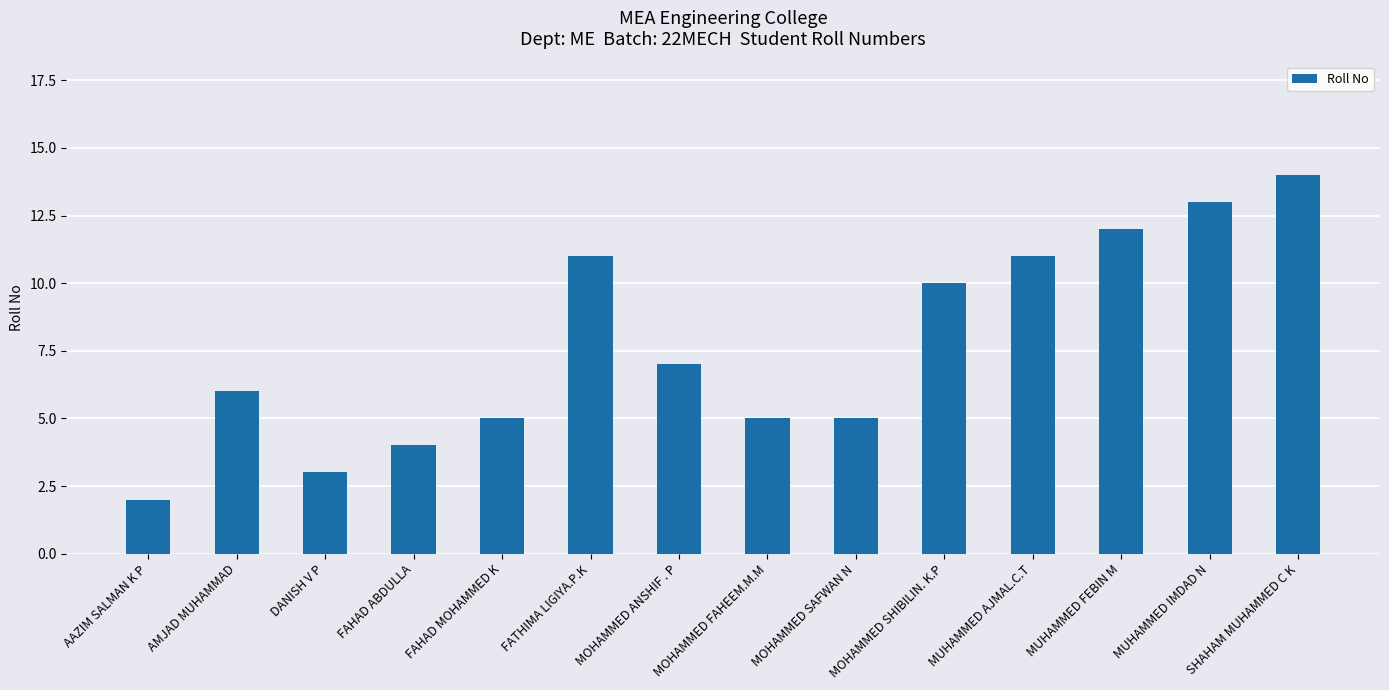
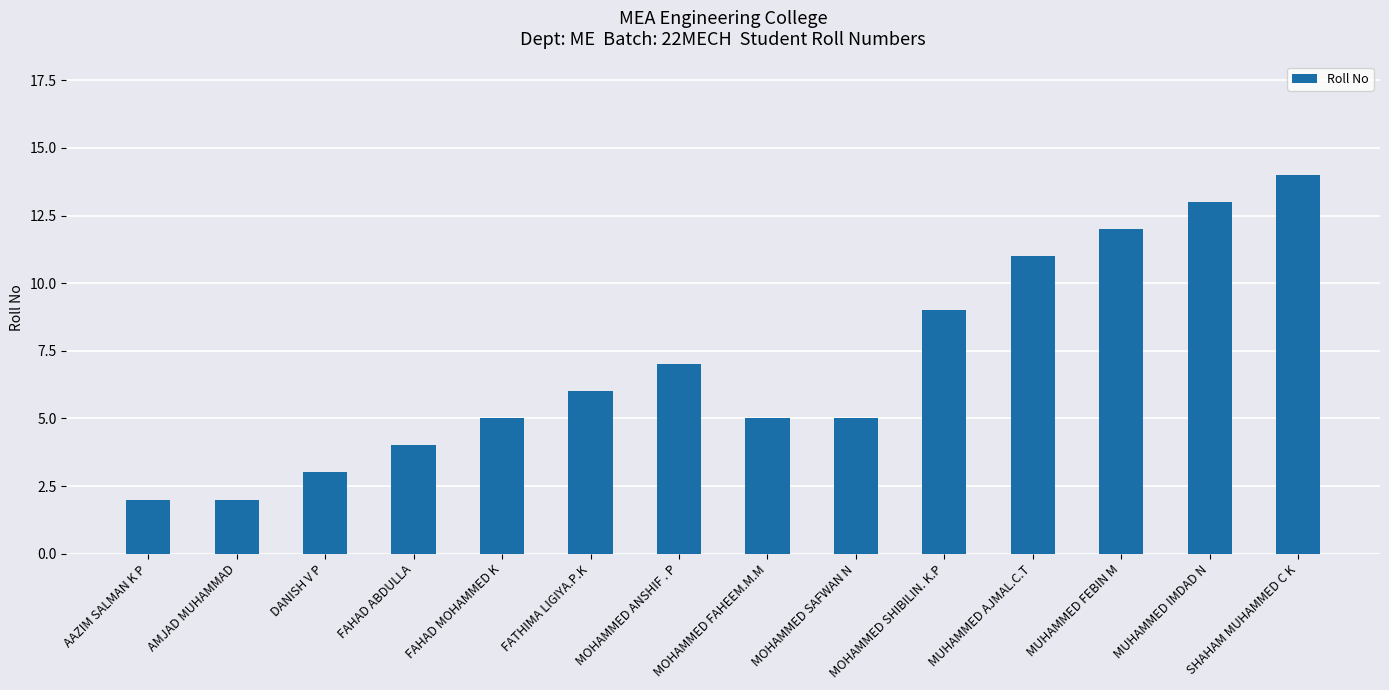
  {
    "AAZIM SALMAN K P": 2,
-   "AMJAD MUHAMMAD": 6,
+   "AMJAD MUHAMMAD": 2,
    "DANISH V P": 3,
    "FAHAD ABDULLA": 4,
    "FAHAD MOHAMMED K": 5,
-   "FATHIMA LIGIYA.P.K": 11,
+   "FATHIMA LIGIYA.P.K": 6,
    "MOHAMMED ANSHIF . P": 7,
    "MOHAMMED FAHEEM.M.M": 5,
    "MOHAMMED SAFWAN N": 5,
-   "MOHAMMED SHIBILIN. K.P": 10,
+   "MOHAMMED SHIBILIN. K.P": 9,
    "MUHAMMED AJMAL.C.T": 11,
    "MUHAMMED FEBIN M": 12,
    "MUHAMMED IMDAD N": 13,
    "SHAHAM MUHAMMED C K": 14
  }
